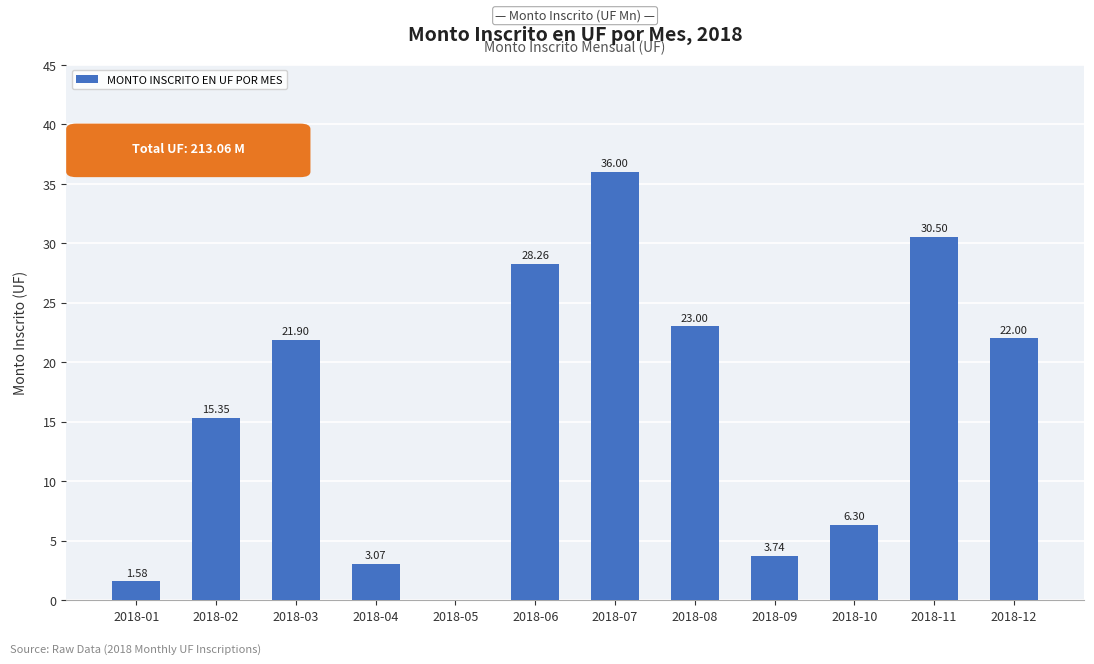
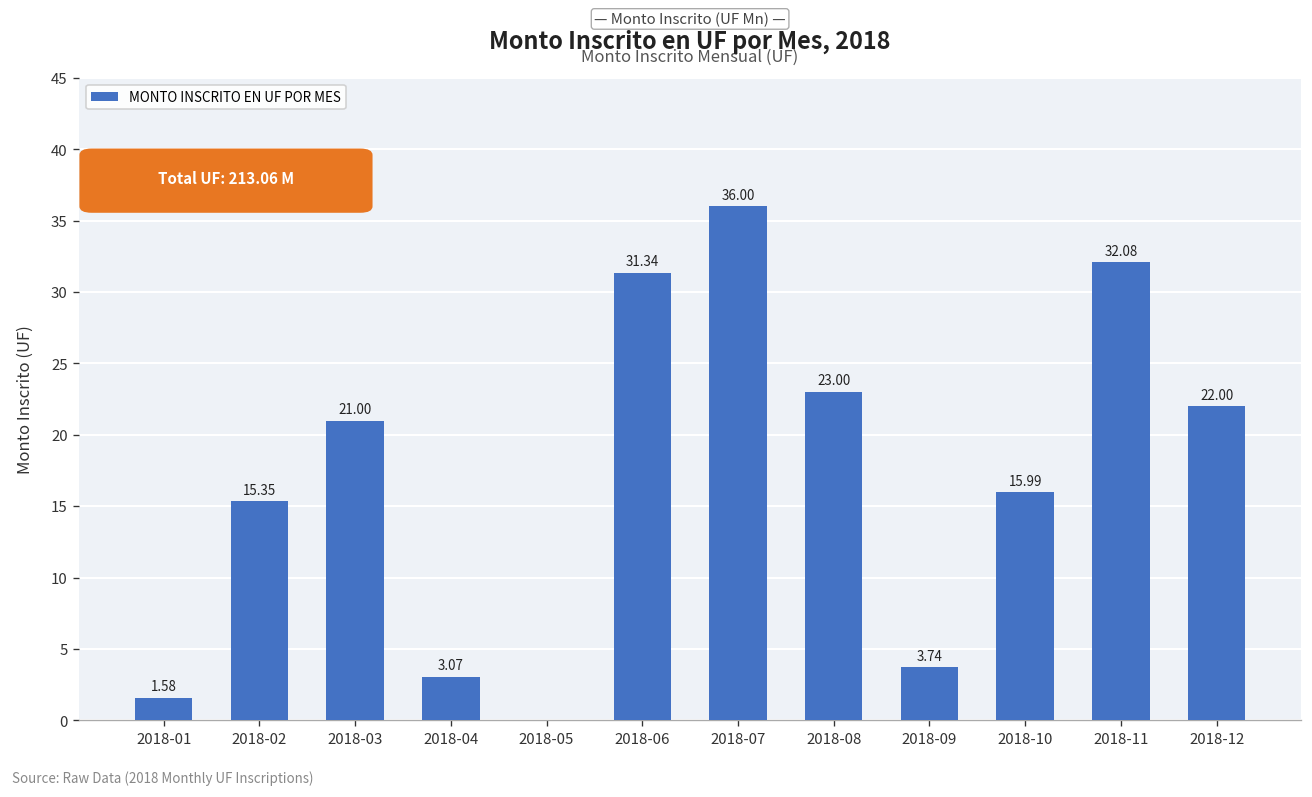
  {
    "2018-01": 1.58,
    "2018-02": 15.35,
-   "2018-03": 21.90,
+   "2018-03": 21.00,
    "2018-04": 3.07,
-   "2018-06": 28.26,
+   "2018-06": 31.34,
    "2018-07": 36.00,
    "2018-08": 23.00,
    "2018-09": 3.74,
-   "2018-10": 6.30,
-   "2018-11": 30.50,
+   "2018-10": 15.99,
+   "2018-11": 32.08,
    "2018-12": 22.00
  }
